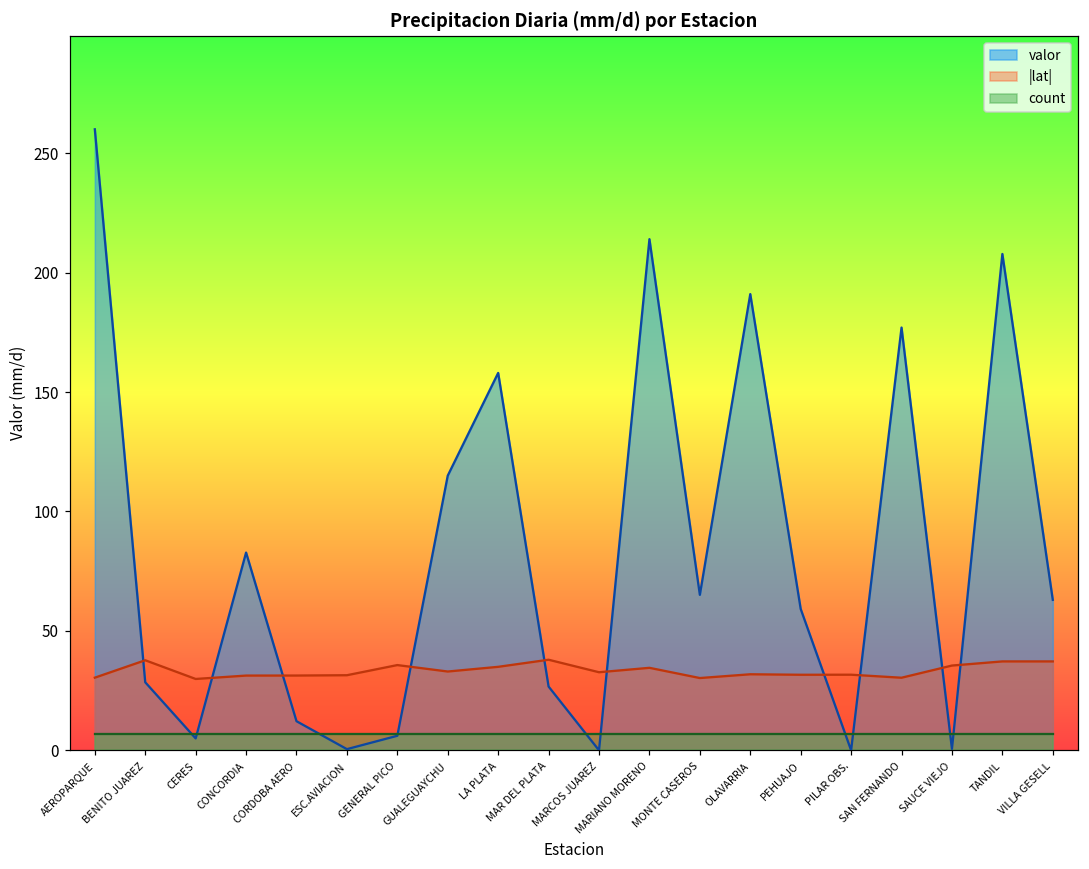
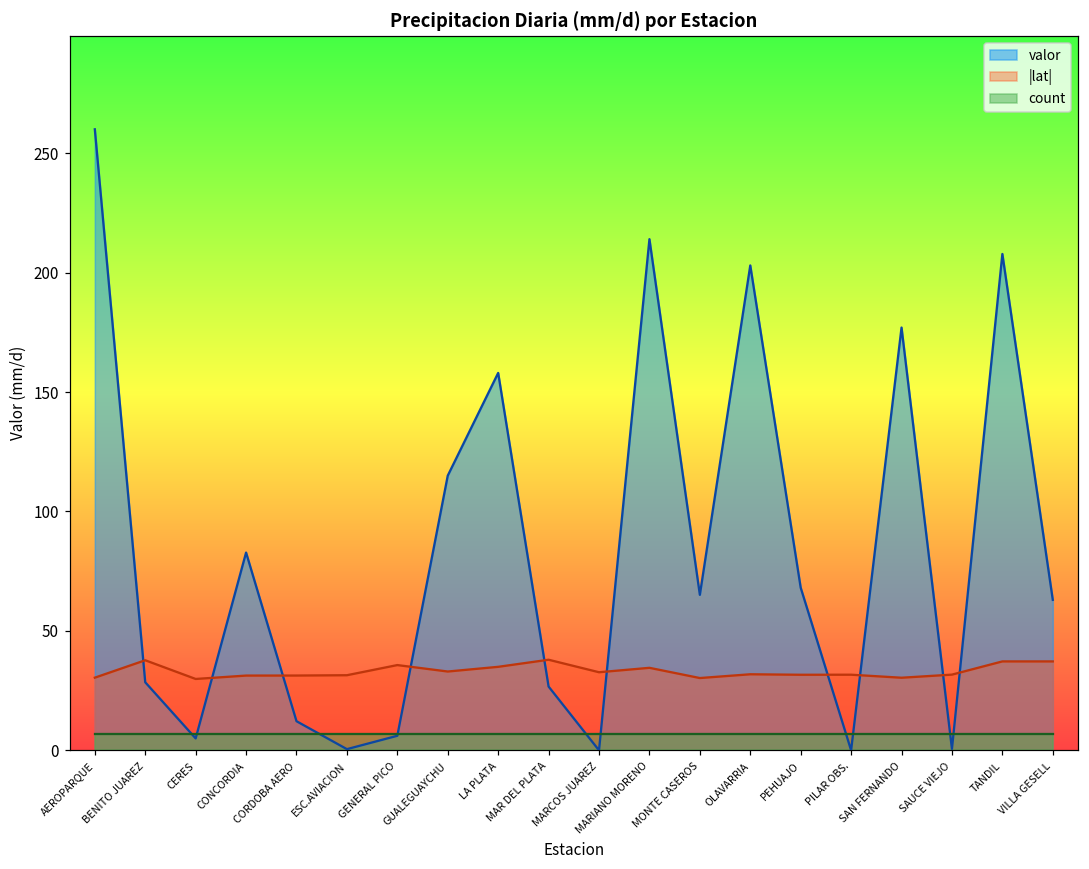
  {
    "valor": {
      "AEROPARQUE": 260,
      "BENITO JUAREZ": 29,
      "CERES": 5,
      "CONCORDIA": 83,
      "CORDOBA AERO": 12,
      "ESC.AVIACION": 1,
      "GUALEGUAYCHU": 115,
      "LA PLATA": 158,
      "MAR DEL PLATA": 27,
      "MARCOS JUAREZ": 0,
      "MARIANO MORENO": 214,
      "MONTE CASEROS": 65,
-     "OLAVARRIA": 191,
-     "PEHUAJO": 59,
+     "OLAVARRIA": 203,
+     "PEHUAJO": 68,
      "PILAR OBS.": 0,
      "SAN FERNANDO": 177,
      "SAUCE VIEJO": 1,
      "TANDIL": 208,
      "VILLA GESELL": 63
    },
    "|lat|": {
      "AEROPARQUE": 30,
      "BENITO JUAREZ": 38,
      "CERES": 30,
      "CONCORDIA": 31,
      "CORDOBA AERO": 31,
      "ESC.AVIACION": 31,
      "GENERAL PICO": 36,
      "GUALEGUAYCHU": 33,
      "LA PLATA": 35,
      "MAR DEL PLATA": 38,
      "MARCOS JUAREZ": 33,
      "MARIANO MORENO": 35,
      "MONTE CASEROS": 30,
      "OLAVARRIA": 32,
      "PEHUAJO": 32,
      "PILAR OBS.": 32,
      "SAN FERNANDO": 30,
-     "SAUCE VIEJO": 36,
+     "SAUCE VIEJO": 32,
      "TANDIL": 37,
      "VILLA GESELL": 37
    },
    "count": {
      "AEROPARQUE": 7,
      "BENITO JUAREZ": 7,
      "CERES": 7,
      "CONCORDIA": 7,
      "CORDOBA AERO": 7,
      "ESC.AVIACION": 7,
      "GUALEGUAYCHU": 7,
      "LA PLATA": 7,
      "MAR DEL PLATA": 7,
      "MARCOS JUAREZ": 7,
      "MARIANO MORENO": 7,
      "MONTE CASEROS": 7,
      "OLAVARRIA": 7,
      "PEHUAJO": 7,
      "PILAR OBS.": 7,
      "SAN FERNANDO": 7,
      "SAUCE VIEJO": 7,
      "TANDIL": 7,
      "VILLA GESELL": 7
    }
  }
